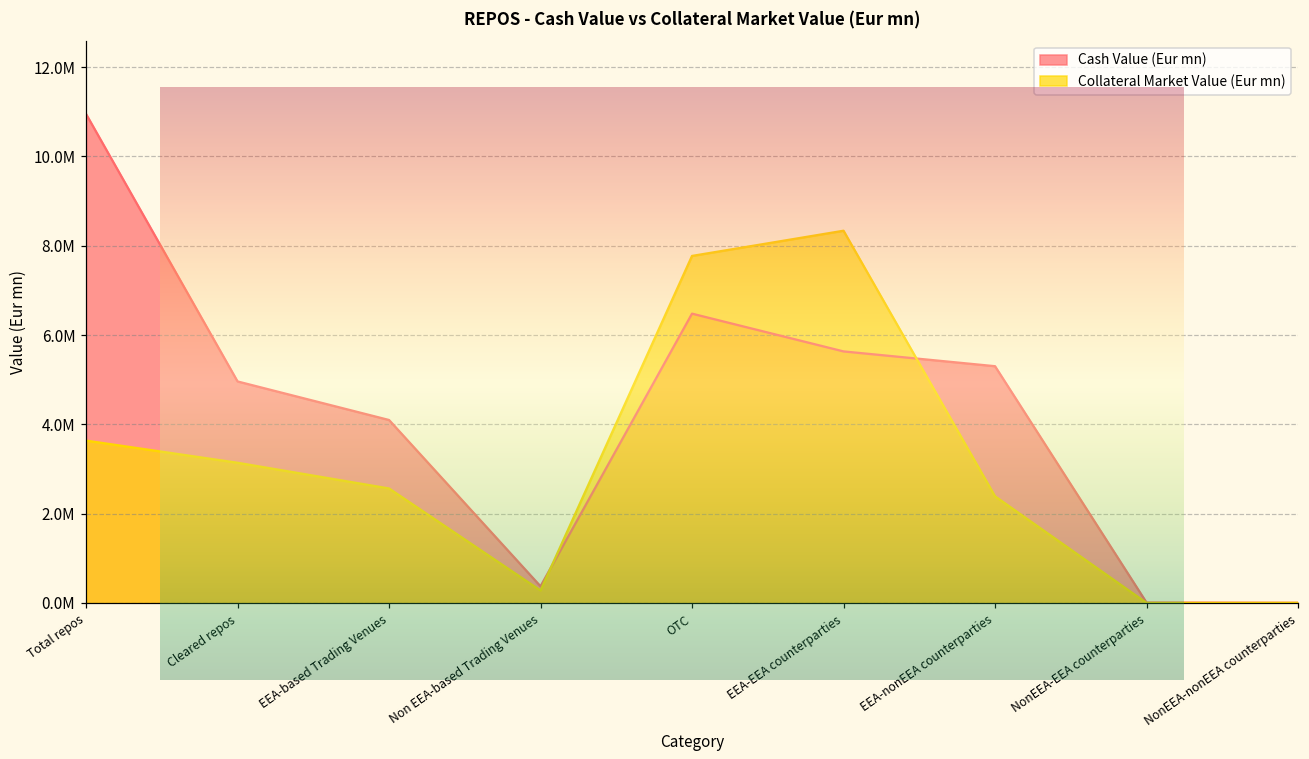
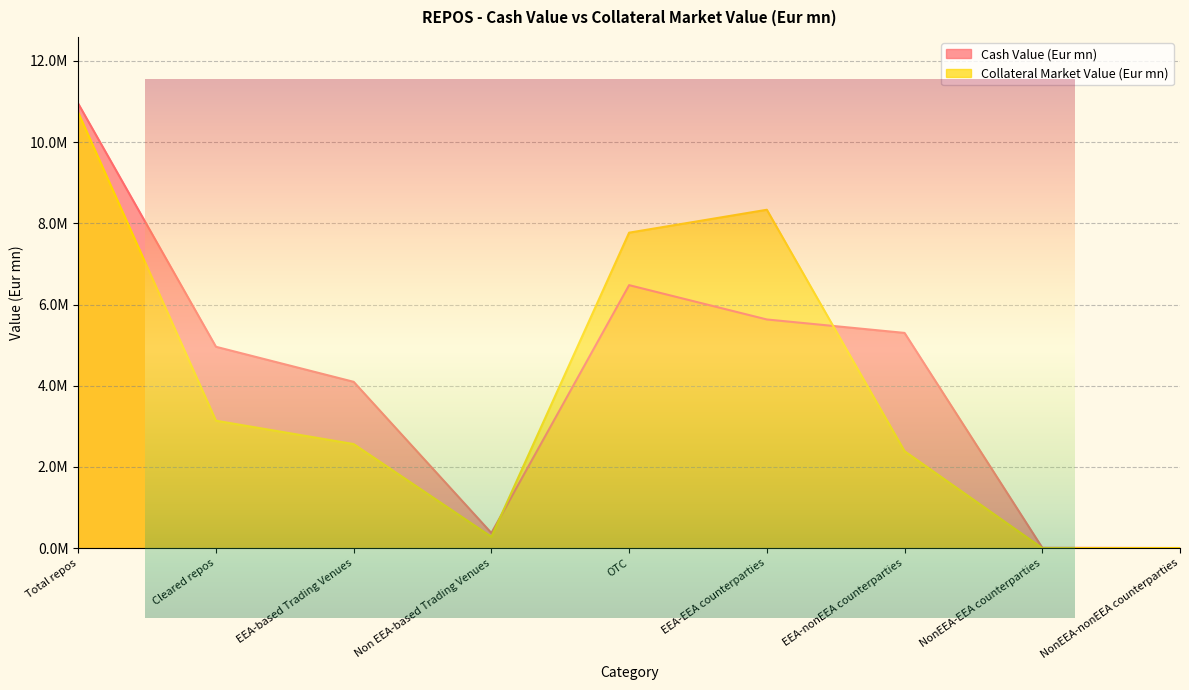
  {
    "REPOS - Cash Value vs Collateral Market Value (Eur mn)": {
      "Cash Value (Eur mn)": {
        "Total repos": 10900000
      },
      "Collateral Market Value (Eur mn)": {
-       "Total repos": 3600000
+       "Total repos": 10700000
      }
    }
  }
